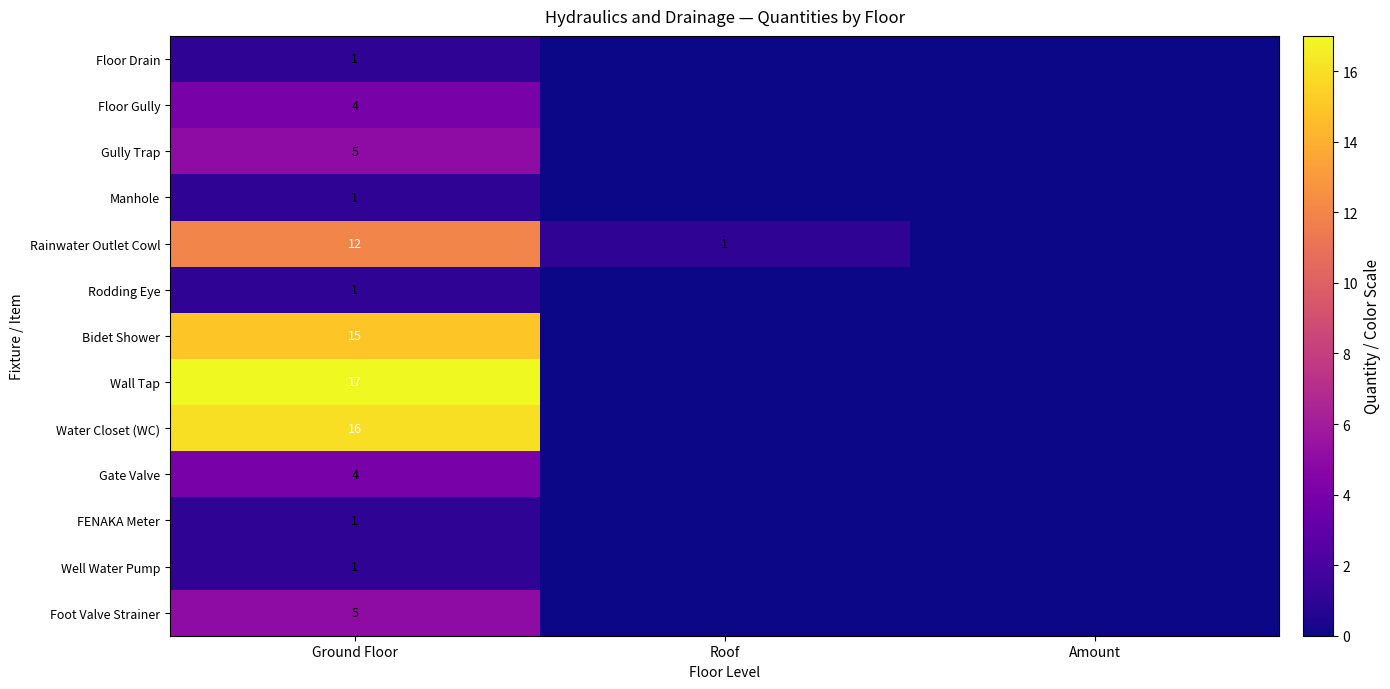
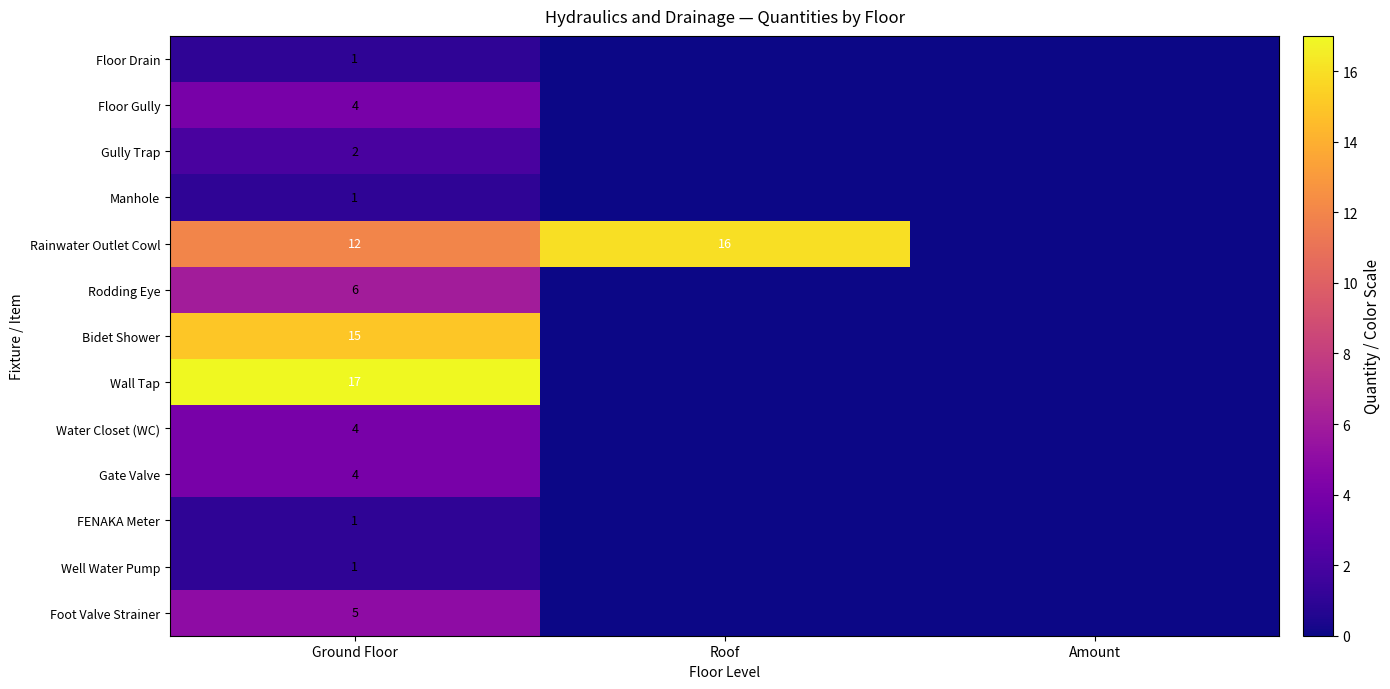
  {
    "Floor Drain": {
      "Ground Floor": 1
    },
    "Floor Gully": {
      "Ground Floor": 4
    },
    "Gully Trap": {
-     "Ground Floor": 5
+     "Ground Floor": 2
    },
    "Manhole": {
      "Ground Floor": 1
    },
    "Rainwater Outlet Cowl": {
      "Ground Floor": 12,
-     "Roof": 1
+     "Roof": 16
    },
    "Rodding Eye": {
-     "Ground Floor": 1
+     "Ground Floor": 6
    },
    "Bidet Shower": {
      "Ground Floor": 15
    },
    "Wall Tap": {
      "Ground Floor": 17
    },
    "Water Closet (WC)": {
-     "Ground Floor": 16
+     "Ground Floor": 4
    },
    "Gate Valve": {
      "Ground Floor": 4
    },
    "FENAKA Meter": {
      "Ground Floor": 1
    },
    "Well Water Pump": {
      "Ground Floor": 1
    },
    "Foot Valve Strainer": {
      "Ground Floor": 5
    }
  }
